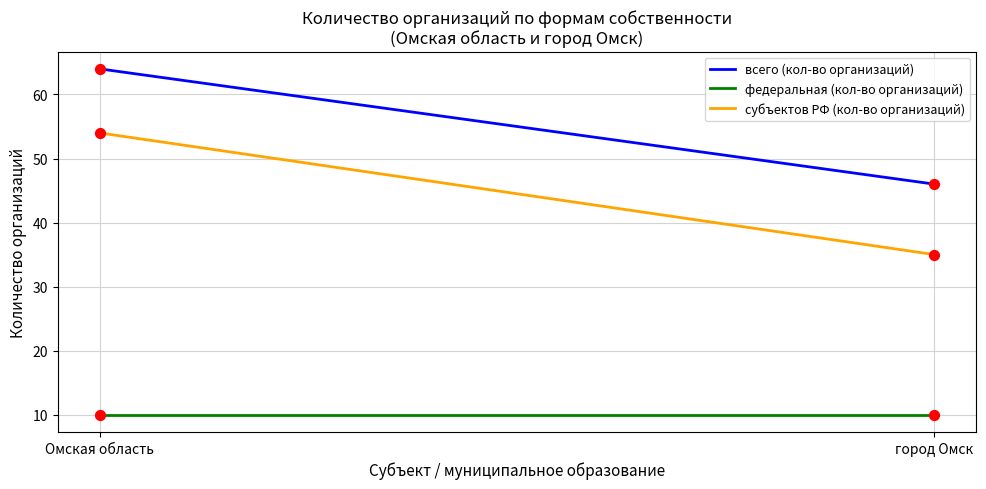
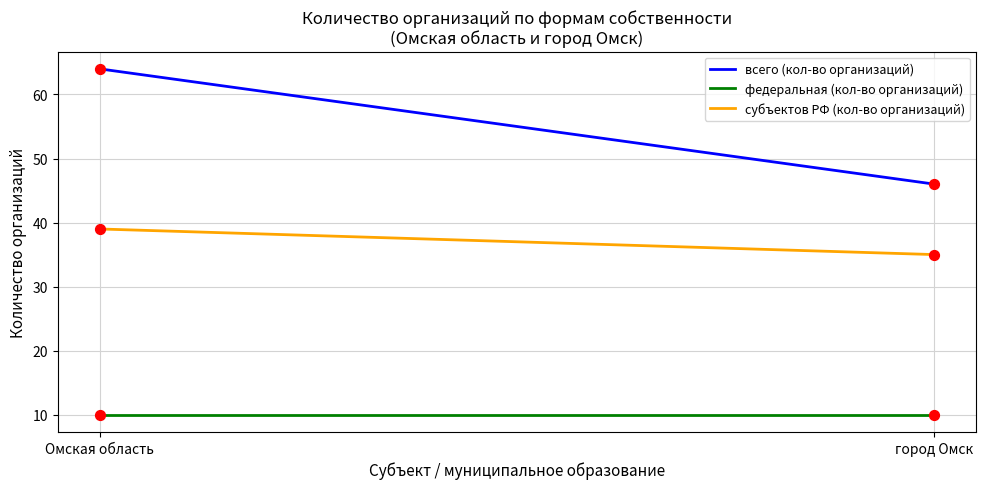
  {
    "всего (кол-во организаций)": {
      "Омская область": 64,
      "город Омск": 46
    },
    "федеральная (кол-во организаций)": {
      "Омская область": 10,
      "город Омск": 10
    },
    "субъектов РФ (кол-во организаций)": {
-     "Омская область": 54,
+     "Омская область": 39,
      "город Омск": 35
    }
  }
